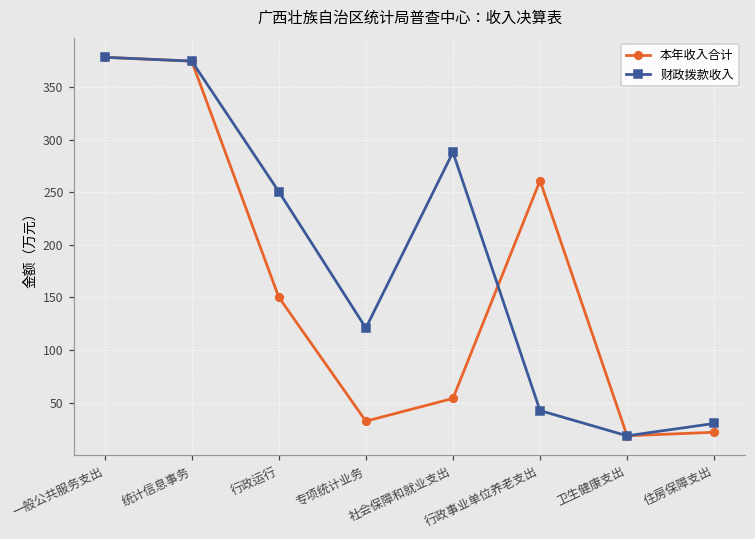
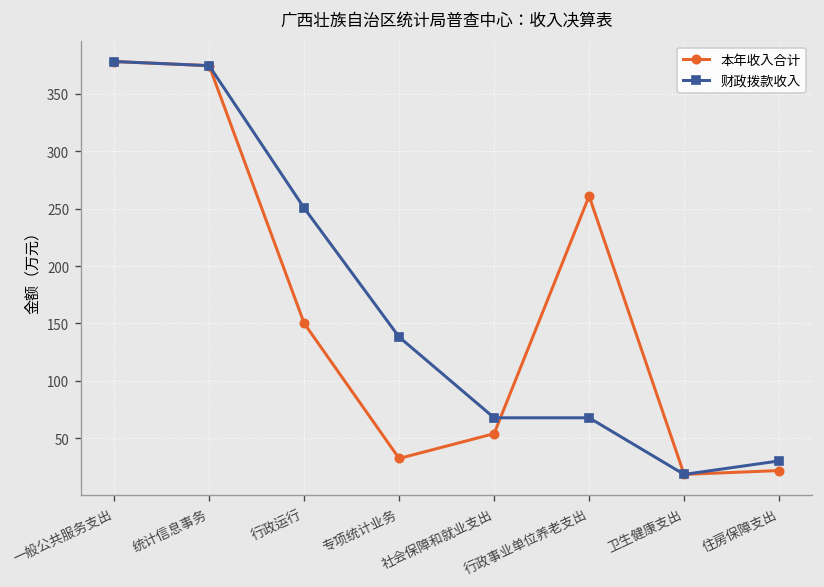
  {
    "本年收入合计": {
      "行政运行": 150,
      "专项统计业务": 30,
      "社会保障和就业支出": 50,
      "行政事业单位养老支出": 260,
      "住房保障支出": 20
    },
    "财政拨款收入": {
      "行政运行": 250,
-     "专项统计业务": 120,
-     "社会保障和就业支出": 290,
-     "行政事业单位养老支出": 40,
+     "专项统计业务": 140,
+     "社会保障和就业支出": 70,
+     "行政事业单位养老支出": 70,
      "住房保障支出": 30
    }
  }
